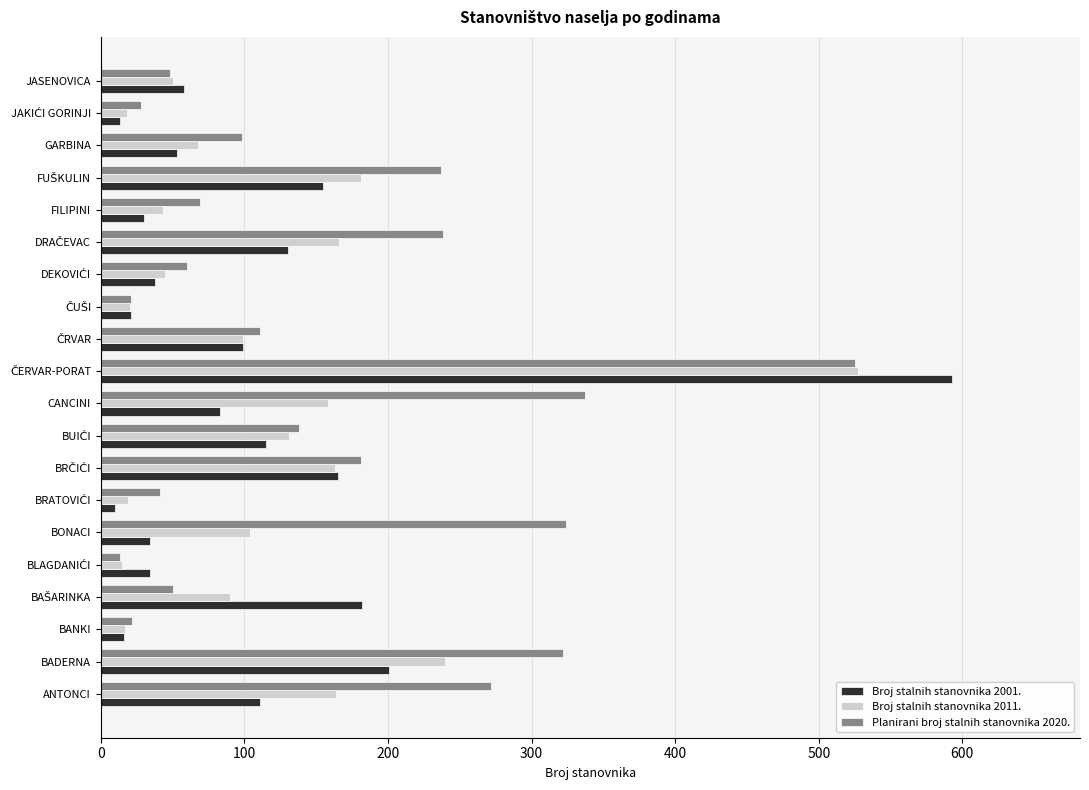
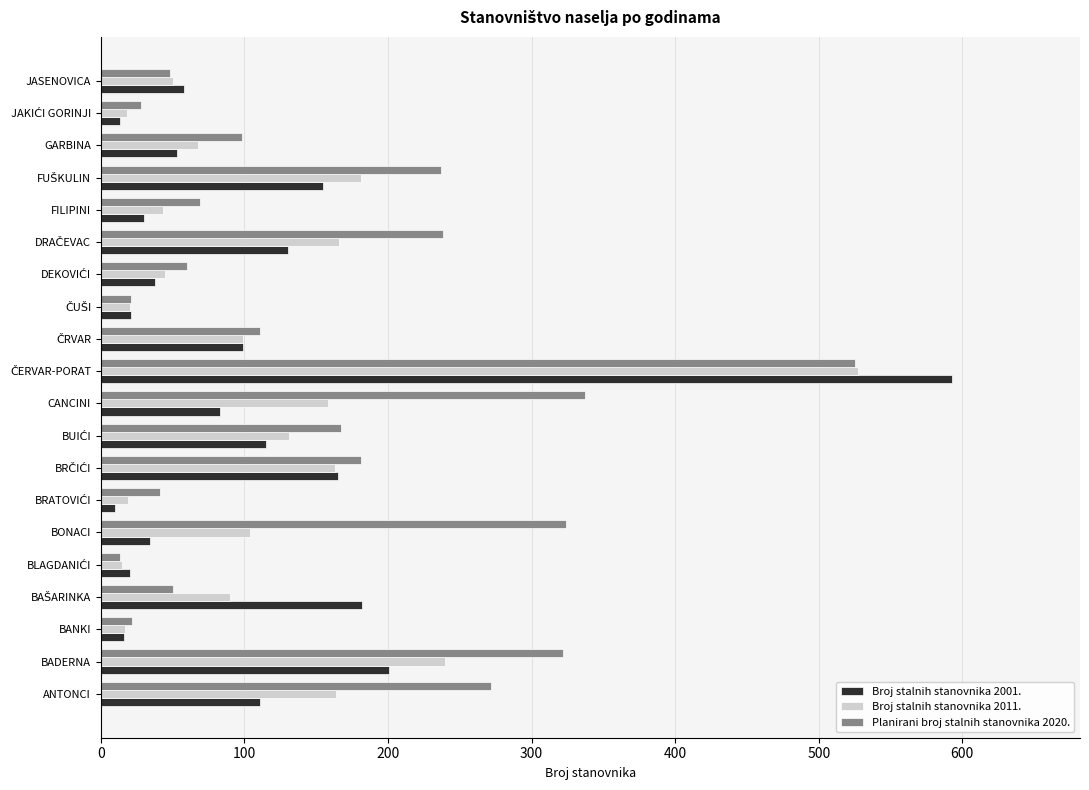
  {
    "Broj stalnih stanovnika 2001.": {
      "JASENOVICA": 58,
      "JAKIĆI GORINJI": 13,
      "GARBINA": 53,
      "FUŠKULIN": 155,
      "FILIPINI": 30,
      "DRAČEVAC": 130,
      "DEKOVIĆI": 38,
      "ČUŠI": 21,
      "ČRVAR": 99,
      "ČERVAR-PORAT": 593,
      "CANCINI": 83,
      "BUIĆI": 115,
      "BRČIĆI": 165,
      "BRATOVIĆI": 10,
      "BONACI": 34,
-     "BLAGDANIĆI": 34,
+     "BLAGDANIĆI": 20,
      "BAŠARINKA": 182,
      "BANKI": 16,
      "BADERNA": 201,
      "ANTONCI": 111
    },
    "Broj stalnih stanovnika 2011.": {
      "JASENOVICA": 50,
      "JAKIĆI GORINJI": 18,
      "GARBINA": 68,
      "FUŠKULIN": 181,
      "FILIPINI": 43,
      "DRAČEVAC": 166,
      "DEKOVIĆI": 45,
      "ČUŠI": 20,
      "ČRVAR": 99,
      "ČERVAR-PORAT": 527,
      "CANCINI": 158,
      "BUIĆI": 131,
      "BRČIĆI": 163,
      "BRATOVIĆI": 19,
      "BONACI": 104,
      "BLAGDANIĆI": 15,
      "BAŠARINKA": 90,
      "BANKI": 17,
      "BADERNA": 240,
      "ANTONCI": 164
    },
    "Planirani broj stalnih stanovnika 2020.": {
      "JASENOVICA": 48,
      "JAKIĆI GORINJI": 28,
      "GARBINA": 98,
      "FUŠKULIN": 237,
      "FILIPINI": 69,
      "DRAČEVAC": 238,
      "DEKOVIĆI": 60,
      "ČUŠI": 21,
      "ČRVAR": 111,
      "ČERVAR-PORAT": 525,
      "CANCINI": 337,
-     "BUIĆI": 138,
+     "BUIĆI": 167,
      "BRČIĆI": 181,
      "BRATOVIĆI": 41,
      "BONACI": 324,
      "BLAGDANIĆI": 13,
      "BAŠARINKA": 50,
      "BANKI": 22,
      "BADERNA": 322,
      "ANTONCI": 272
    }
  }
